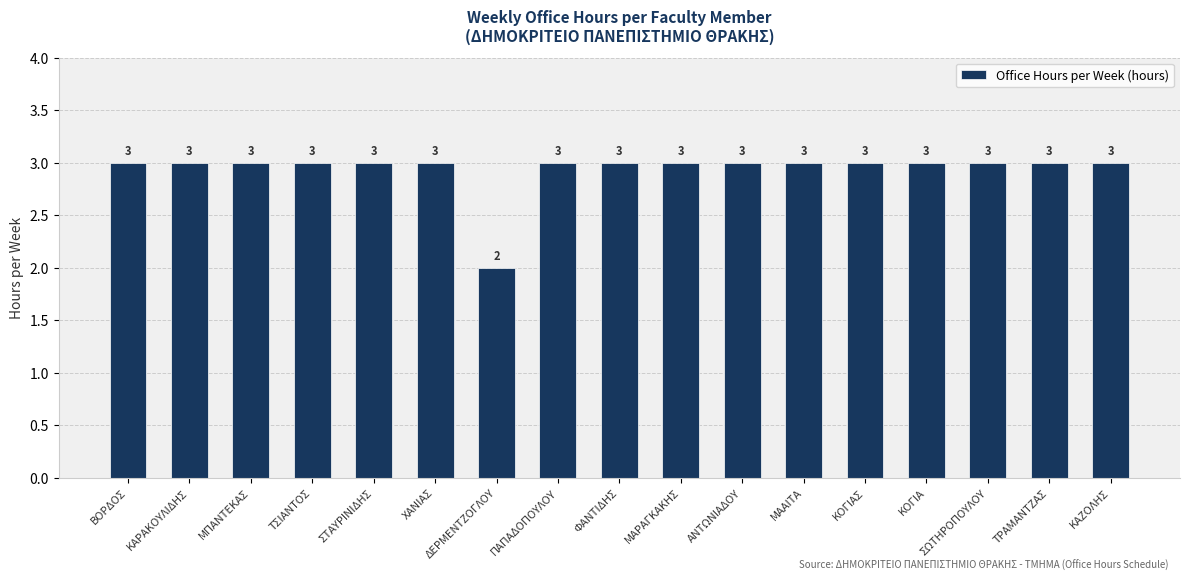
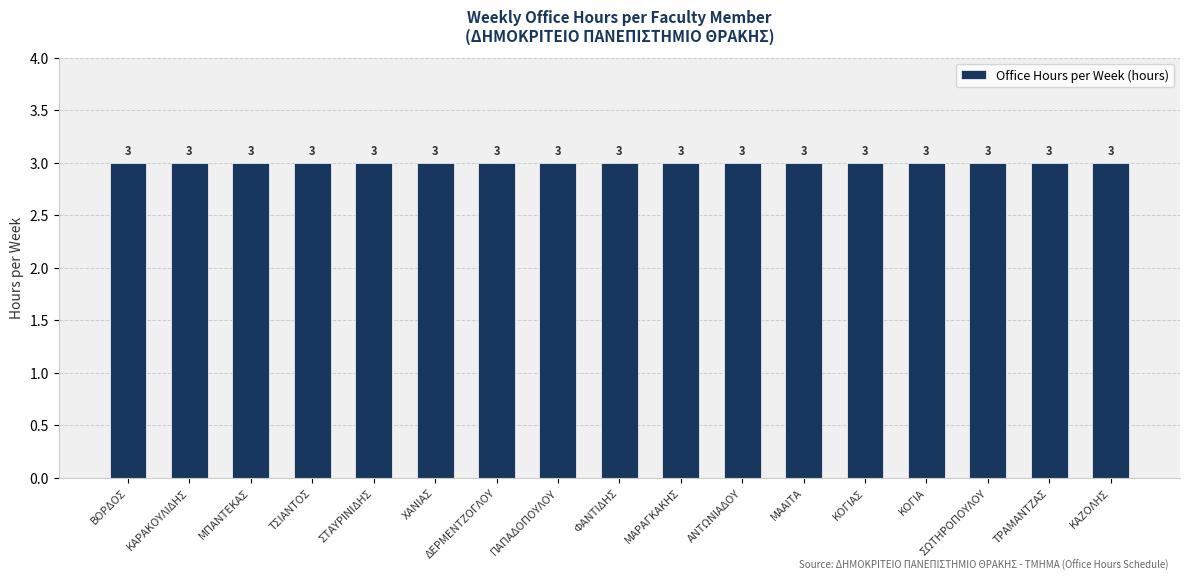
  {
    "ΒΟΡΔΟΣ": 3,
    "ΚΑΡΑΚΟΥΛΙΔΗΣ": 3,
    "ΜΠΑΝΤΕΚΑΣ": 3,
    "ΤΣΙΑΝΤΟΣ": 3,
    "ΣΤΑΥΡΙΝΙΔΗΣ": 3,
    "ΧΑΝΙΑΣ": 3,
-   "ΔΕΡΜΕΝΤΖΟΓΛΟΥ": 2,
+   "ΔΕΡΜΕΝΤΖΟΓΛΟΥ": 3,
    "ΠΑΠΑΔΟΠΟΥΛΟΥ": 3,
    "ΦΑΝΤΙΔΗΣ": 3,
    "ΜΑΡΑΓΚΑΚΗΣ": 3,
    "ΑΝΤΩΝΙΑΔΟΥ": 3,
    "ΜΑΑΙΤΑ": 3,
    "ΚΟΓΙΑΣ": 3,
    "ΚΟΓΙΑ": 3,
    "ΣΩΤΗΡΟΠΟΥΛΟΥ": 3,
    "ΤΡΑΜΑΝΤΖΑΣ": 3,
    "ΚΑΖΟΛΗΣ": 3
  }
